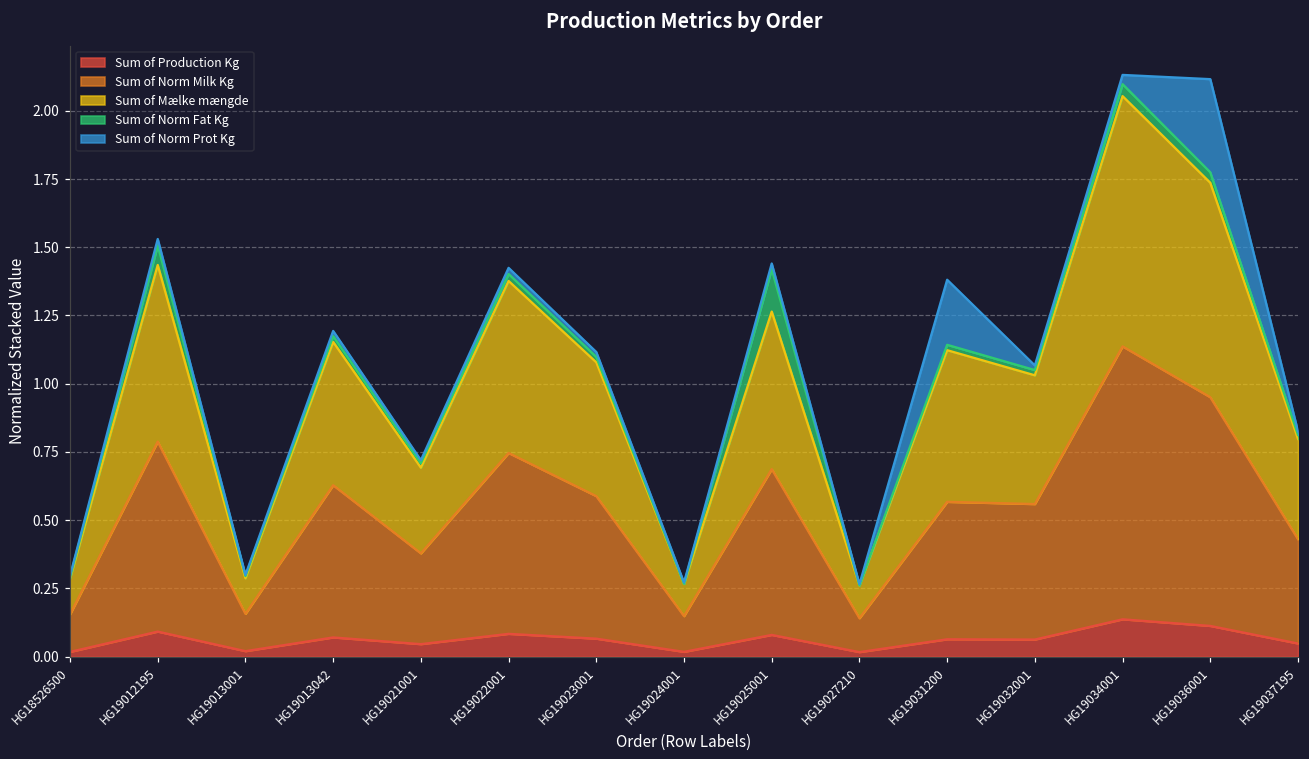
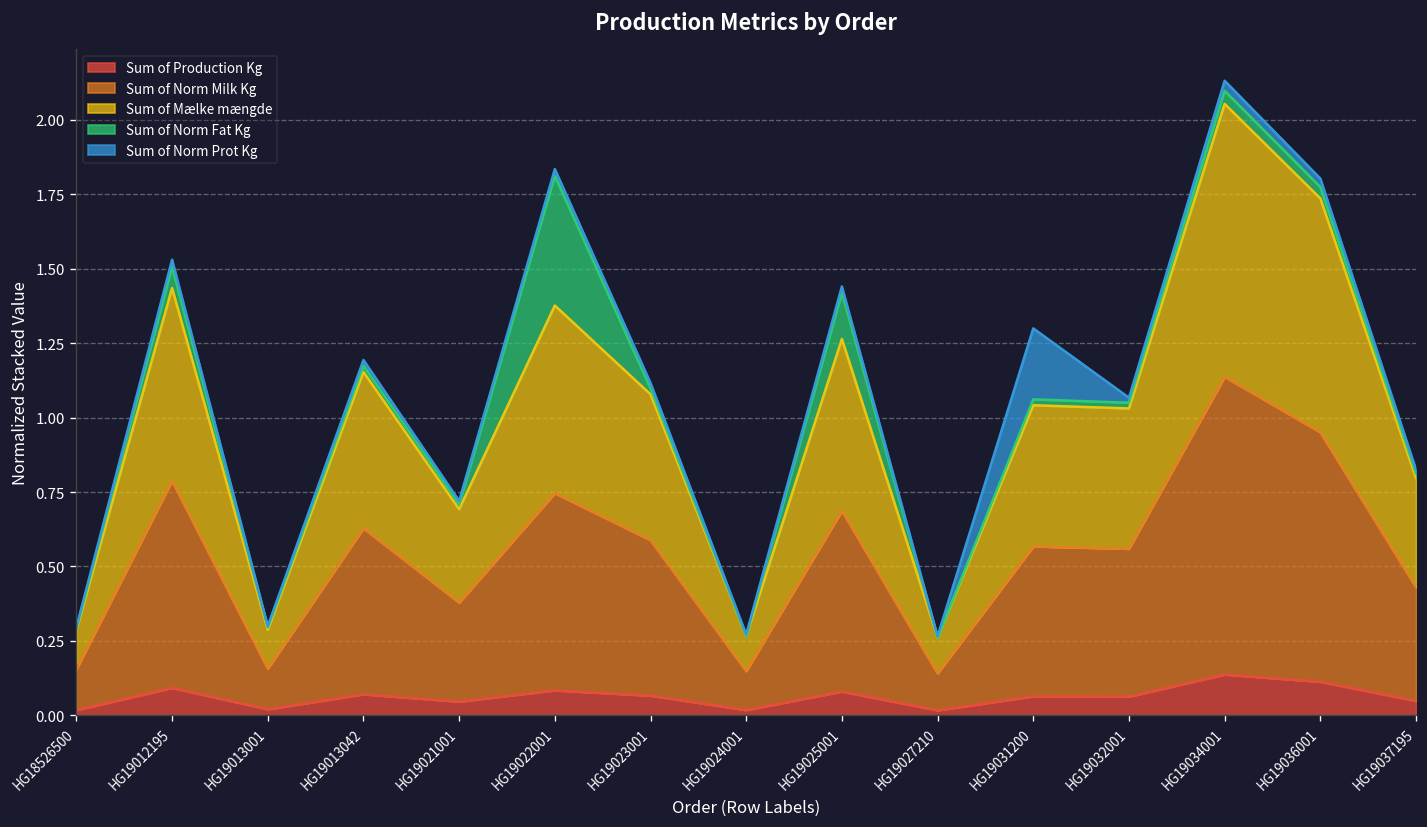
  {
    "Sum of Mælke mængde": {
      "HG19012195": 0.65,
      "HG19013042": 0.53,
      "HG19021001": 0.31,
      "HG19022001": 0.63,
      "HG19023001": 0.49,
      "HG19025001": 0.58,
-     "HG19031200": 0.56,
+     "HG19031200": 0.47,
      "HG19032001": 0.47,
      "HG19034001": 0.92,
      "HG19036001": 0.79,
      "HG19037195": 0.37
    },
    "Sum of Norm Fat Kg": {
      "HG19012195": 0.07,
      "HG19013042": 0.02,
      "HG19021001": 0.02,
-     "HG19022001": 0.03,
+     "HG19022001": 0.44,
      "HG19023001": 0.02,
      "HG19025001": 0.16,
      "HG19031200": 0.02,
      "HG19032001": 0.02,
      "HG19034001": 0.04,
      "HG19036001": 0.04,
      "HG19037195": 0.01
    },
    "Sum of Norm Prot Kg": {
      "HG19012195": 0.02,
      "HG19013042": 0.02,
      "HG19021001": 0.01,
      "HG19022001": 0.02,
      "HG19023001": 0.02,
      "HG19025001": 0.02,
      "HG19031200": 0.24,
      "HG19032001": 0.02,
      "HG19034001": 0.03,
-     "HG19036001": 0.34,
+     "HG19036001": 0.03,
      "HG19037195": 0.01
    }
  }
